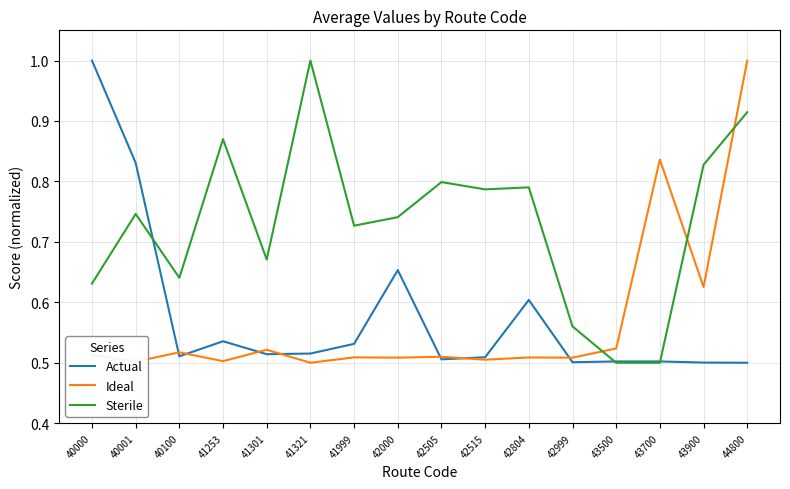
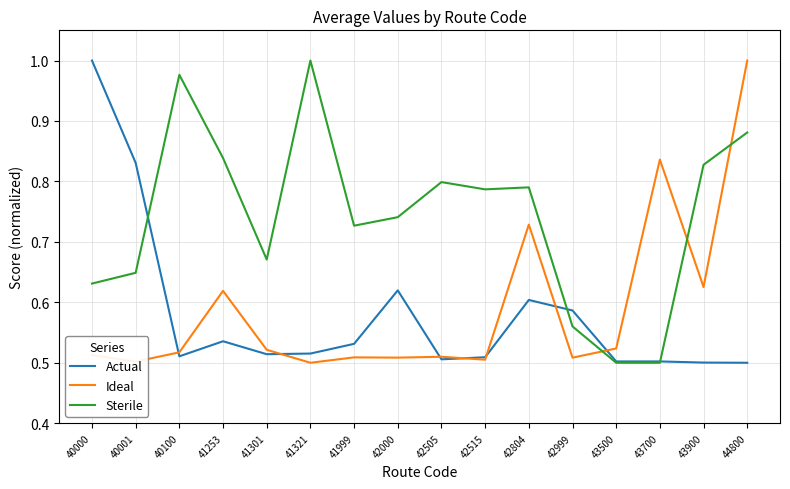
  {
    "Actual": {
      "40000": 1.00,
      "40001": 0.83,
      "40100": 0.51,
      "41253": 0.54,
      "41301": 0.51,
      "41321": 0.52,
      "41999": 0.53,
-     "42000": 0.65,
+     "42000": 0.62,
      "42804": 0.60,
-     "42999": 0.50,
+     "42999": 0.59,
      "43900": 0.50,
      "44800": 0.50
    },
    "Ideal": {
      "40100": 0.52,
-     "41253": 0.50,
+     "41253": 0.62,
      "41301": 0.52,
      "41321": 0.50,
      "41999": 0.51,
      "42000": 0.51,
-     "42804": 0.51,
+     "42804": 0.73,
      "42999": 0.51,
      "43500": 0.52,
      "43700": 0.84,
      "43900": 0.63,
      "44800": 1.00
    },
    "Sterile": {
      "40000": 0.63,
-     "40001": 0.75,
-     "40100": 0.64,
-     "41253": 0.87,
+     "40001": 0.65,
+     "40100": 0.98,
+     "41253": 0.84,
      "41301": 0.67,
      "41321": 1.00,
      "41999": 0.73,
      "42000": 0.74,
      "42505": 0.80,
      "42515": 0.79,
      "42804": 0.79,
      "42999": 0.56,
      "43900": 0.83,
-     "44800": 0.91
+     "44800": 0.88
    }
  }
